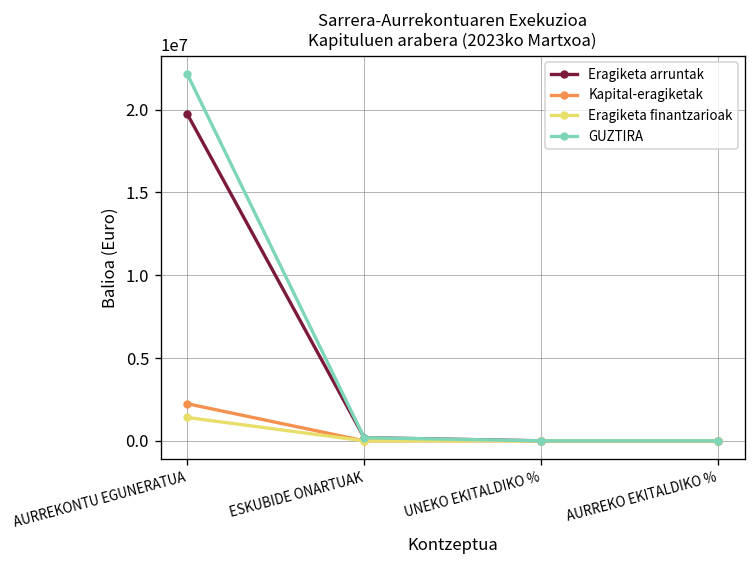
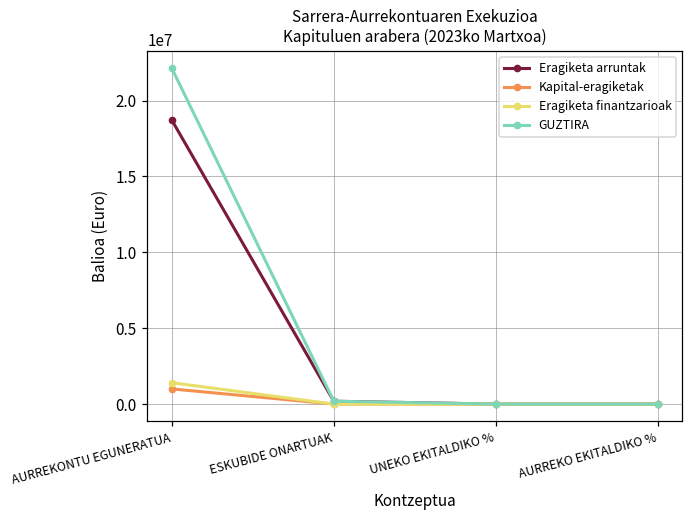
  {
    "Eragiketa arruntak": {
-     "AURREKONTU EGUNERATUA": 19700000
+     "AURREKONTU EGUNERATUA": 18700000
    },
    "Kapital-eragiketak": {
-     "AURREKONTU EGUNERATUA": 2200000
+     "AURREKONTU EGUNERATUA": 1000000
    },
    "Eragiketa finantzarioak": {
      "AURREKONTU EGUNERATUA": 1400000
    },
    "GUZTIRA": {
      "AURREKONTU EGUNERATUA": 22200000
    }
  }
